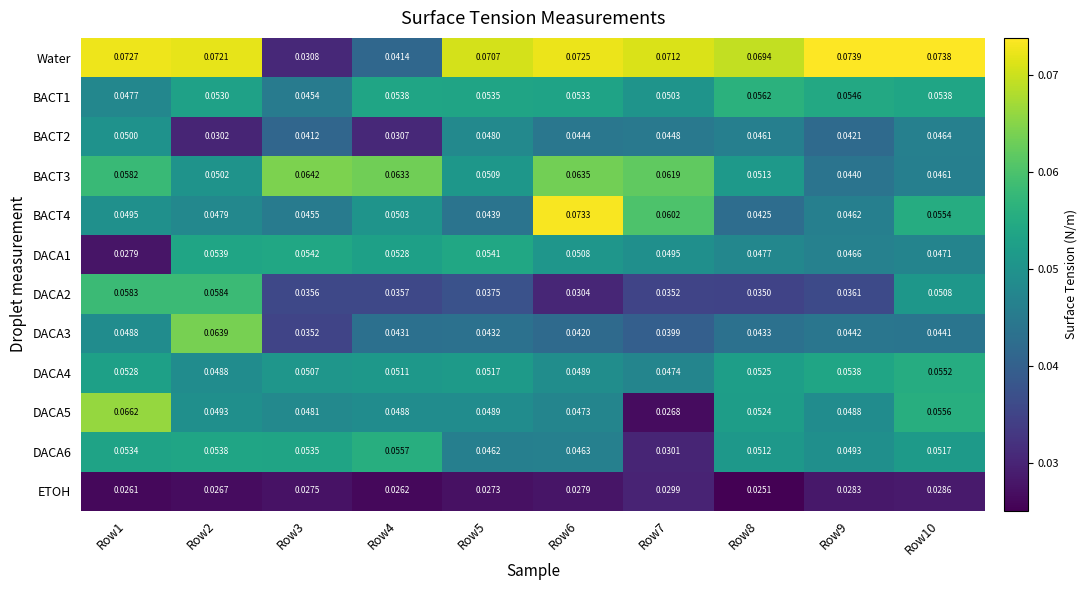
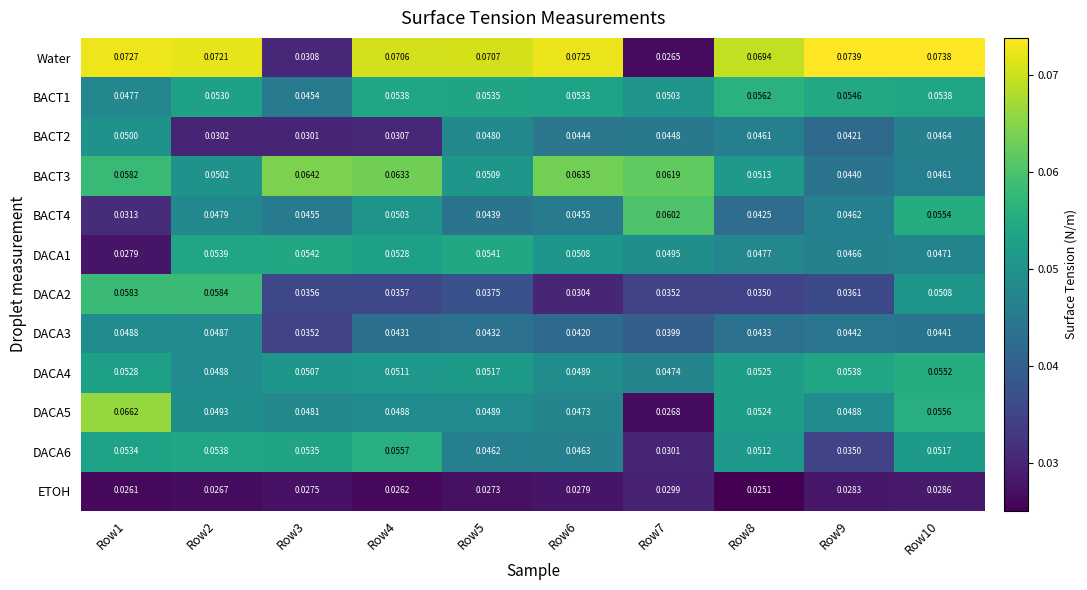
  {
    "Water": {
      "Row1": 0.0727,
      "Row2": 0.0721,
      "Row3": 0.0308,
-     "Row4": 0.0414,
+     "Row4": 0.0706,
      "Row5": 0.0707,
      "Row6": 0.0725,
-     "Row7": 0.0712,
+     "Row7": 0.0265,
      "Row8": 0.0694,
      "Row9": 0.0739,
      "Row10": 0.0738
    },
    "BACT1": {
      "Row1": 0.0477,
      "Row2": 0.0530,
      "Row3": 0.0454,
      "Row4": 0.0538,
      "Row5": 0.0535,
      "Row6": 0.0533,
      "Row7": 0.0503,
      "Row8": 0.0562,
      "Row9": 0.0546,
      "Row10": 0.0538
    },
    "BACT2": {
      "Row1": 0.0500,
      "Row2": 0.0302,
-     "Row3": 0.0412,
+     "Row3": 0.0301,
      "Row4": 0.0307,
      "Row5": 0.0480,
      "Row6": 0.0444,
      "Row7": 0.0448,
      "Row8": 0.0461,
      "Row9": 0.0421,
      "Row10": 0.0464
    },
    "BACT3": {
      "Row1": 0.0582,
      "Row2": 0.0502,
      "Row3": 0.0642,
      "Row4": 0.0633,
      "Row5": 0.0509,
      "Row6": 0.0635,
      "Row7": 0.0619,
      "Row8": 0.0513,
      "Row9": 0.0440,
      "Row10": 0.0461
    },
    "BACT4": {
-     "Row1": 0.0495,
+     "Row1": 0.0313,
      "Row2": 0.0479,
      "Row3": 0.0455,
      "Row4": 0.0503,
      "Row5": 0.0439,
-     "Row6": 0.0733,
+     "Row6": 0.0455,
      "Row7": 0.0602,
      "Row8": 0.0425,
      "Row9": 0.0462,
      "Row10": 0.0554
    },
    "DACA1": {
      "Row1": 0.0279,
      "Row2": 0.0539,
      "Row3": 0.0542,
      "Row4": 0.0528,
      "Row5": 0.0541,
      "Row6": 0.0508,
      "Row7": 0.0495,
      "Row8": 0.0477,
      "Row9": 0.0466,
      "Row10": 0.0471
    },
    "DACA2": {
      "Row1": 0.0583,
      "Row2": 0.0584,
      "Row3": 0.0356,
      "Row4": 0.0357,
      "Row5": 0.0375,
      "Row6": 0.0304,
      "Row7": 0.0352,
      "Row8": 0.0350,
      "Row9": 0.0361,
      "Row10": 0.0508
    },
    "DACA3": {
      "Row1": 0.0488,
-     "Row2": 0.0639,
+     "Row2": 0.0487,
      "Row3": 0.0352,
      "Row4": 0.0431,
      "Row5": 0.0432,
      "Row6": 0.0420,
      "Row7": 0.0399,
      "Row8": 0.0433,
      "Row9": 0.0442,
      "Row10": 0.0441
    },
    "DACA4": {
      "Row1": 0.0528,
      "Row2": 0.0488,
      "Row3": 0.0507,
      "Row4": 0.0511,
      "Row5": 0.0517,
      "Row6": 0.0489,
      "Row7": 0.0474,
      "Row8": 0.0525,
      "Row9": 0.0538,
      "Row10": 0.0552
    },
    "DACA5": {
      "Row1": 0.0662,
      "Row2": 0.0493,
      "Row3": 0.0481,
      "Row4": 0.0488,
      "Row5": 0.0489,
      "Row6": 0.0473,
      "Row7": 0.0268,
      "Row8": 0.0524,
      "Row9": 0.0488,
      "Row10": 0.0556
    },
    "DACA6": {
      "Row1": 0.0534,
      "Row2": 0.0538,
      "Row3": 0.0535,
      "Row4": 0.0557,
      "Row5": 0.0462,
      "Row6": 0.0463,
      "Row7": 0.0301,
      "Row8": 0.0512,
-     "Row9": 0.0493,
+     "Row9": 0.0350,
      "Row10": 0.0517
    },
    "ETOH": {
      "Row1": 0.0261,
      "Row2": 0.0267,
      "Row3": 0.0275,
      "Row4": 0.0262,
      "Row5": 0.0273,
      "Row6": 0.0279,
      "Row7": 0.0299,
      "Row8": 0.0251,
      "Row9": 0.0283,
      "Row10": 0.0286
    }
  }
